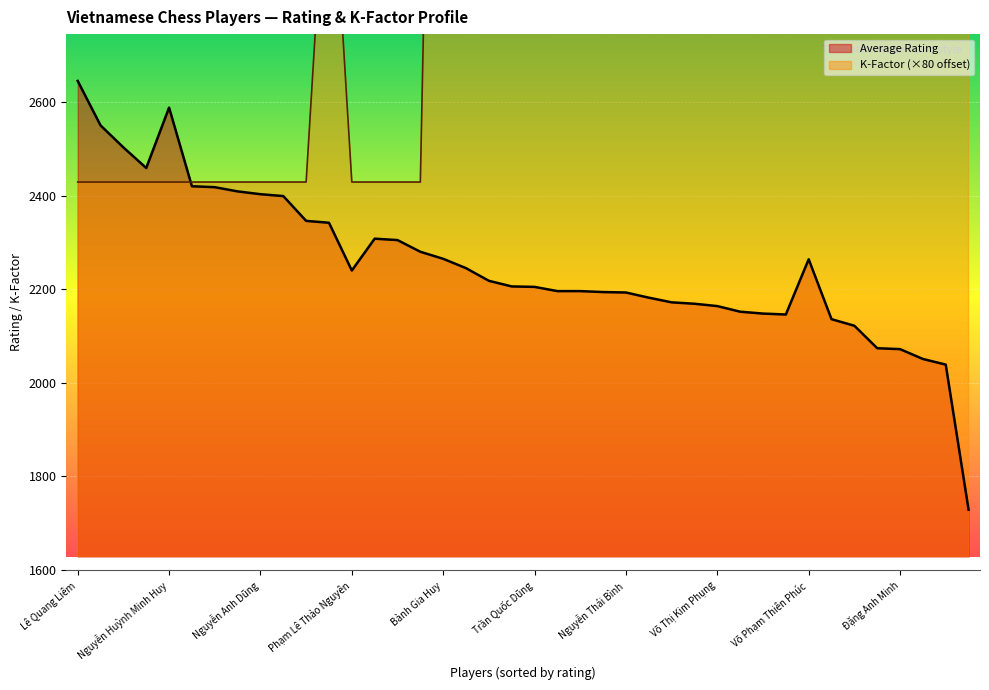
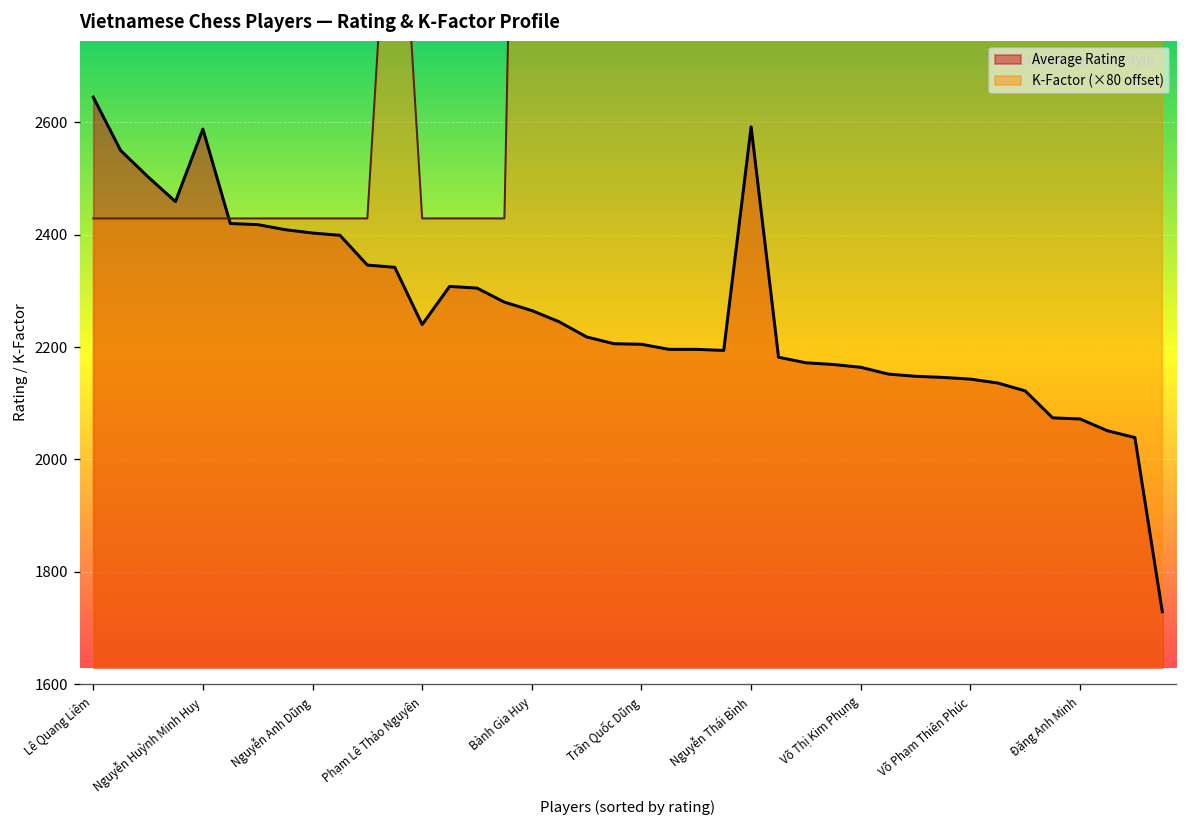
  {
    "Average Rating": {
      "Lê Quang Liêm": 2650,
      "Nguyễn Huỳnh Minh Huy": 2590,
      "Nguyễn Anh Dũng": 2400,
      "Phạm Lê Thảo Nguyên": 2240,
      "Bành Gia Huy": 2270,
      "Trần Quốc Dũng": 2210,
-     "Nguyễn Thái Bình": 2190,
+     "Nguyễn Thái Bình": 2590,
      "Võ Thị Kim Phụng": 2160,
-     "Võ Phạm Thiên Phúc": 2260,
+     "Võ Phạm Thiên Phúc": 2140,
      "Đặng Anh Minh": 2070
    },
    "K-Factor (×80 offset)": {
      "Lê Quang Liêm": 2430,
      "Nguyễn Huỳnh Minh Huy": 2430,
      "Nguyễn Anh Dũng": 2430,
      "Phạm Lê Thảo Nguyên": 2430
    }
  }
